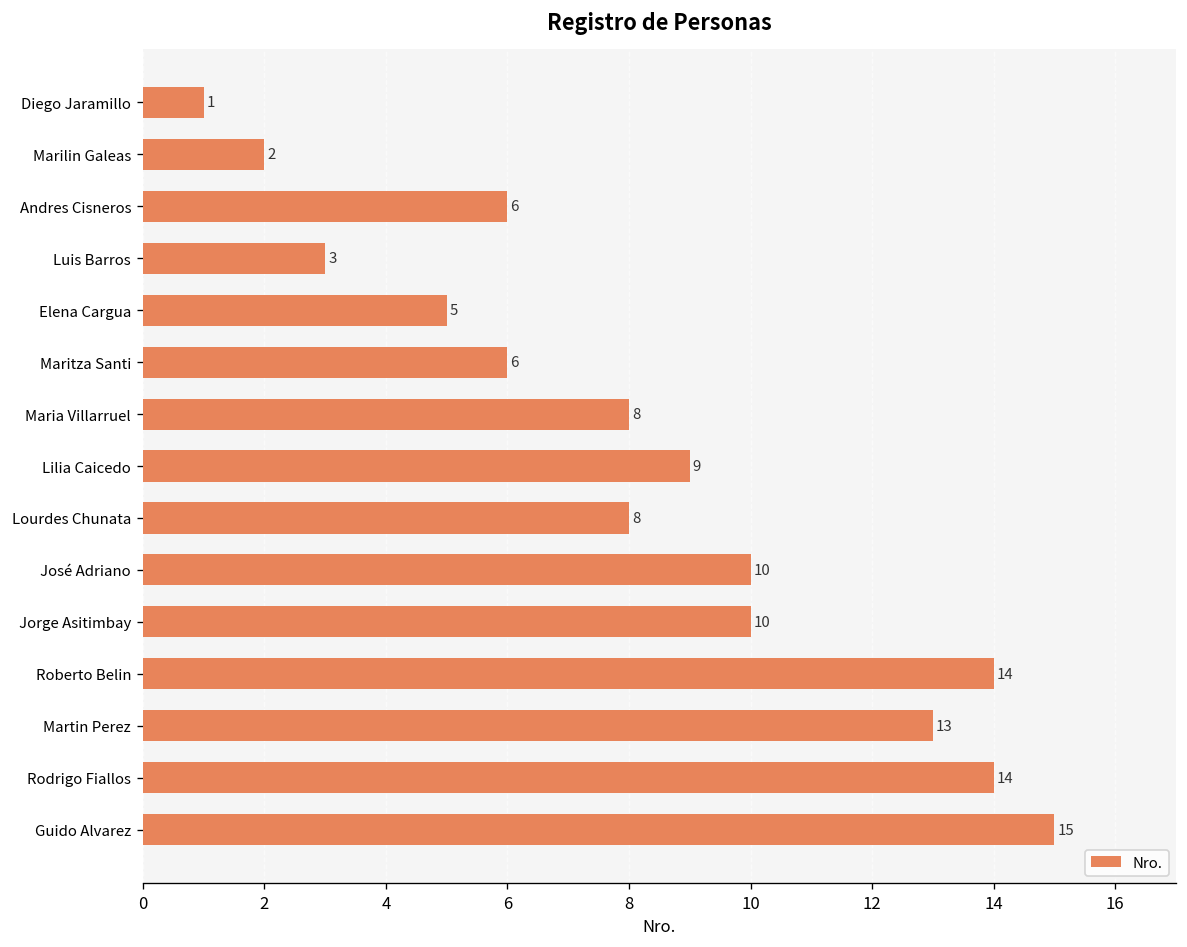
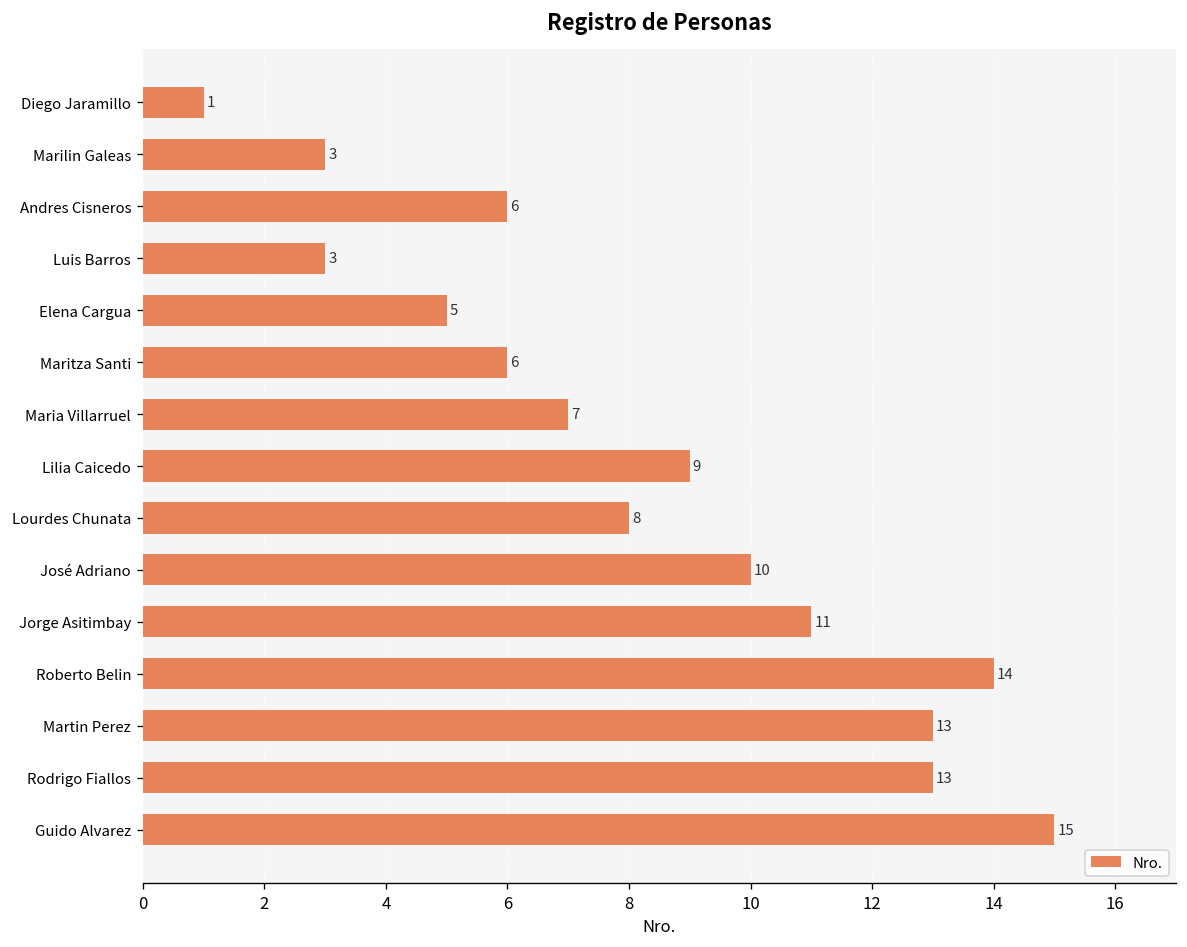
  {
    "Diego Jaramillo": 1,
-   "Marilin Galeas": 2,
+   "Marilin Galeas": 3,
    "Andres Cisneros": 6,
    "Luis Barros": 3,
    "Elena Cargua": 5,
    "Maritza Santi": 6,
-   "Maria Villarruel": 8,
+   "Maria Villarruel": 7,
    "Lilia Caicedo": 9,
    "Lourdes Chunata": 8,
    "José Adriano": 10,
-   "Jorge Asitimbay": 10,
+   "Jorge Asitimbay": 11,
    "Roberto Belin": 14,
    "Martin Perez": 13,
-   "Rodrigo Fiallos": 14,
+   "Rodrigo Fiallos": 13,
    "Guido Alvarez": 15
  }
